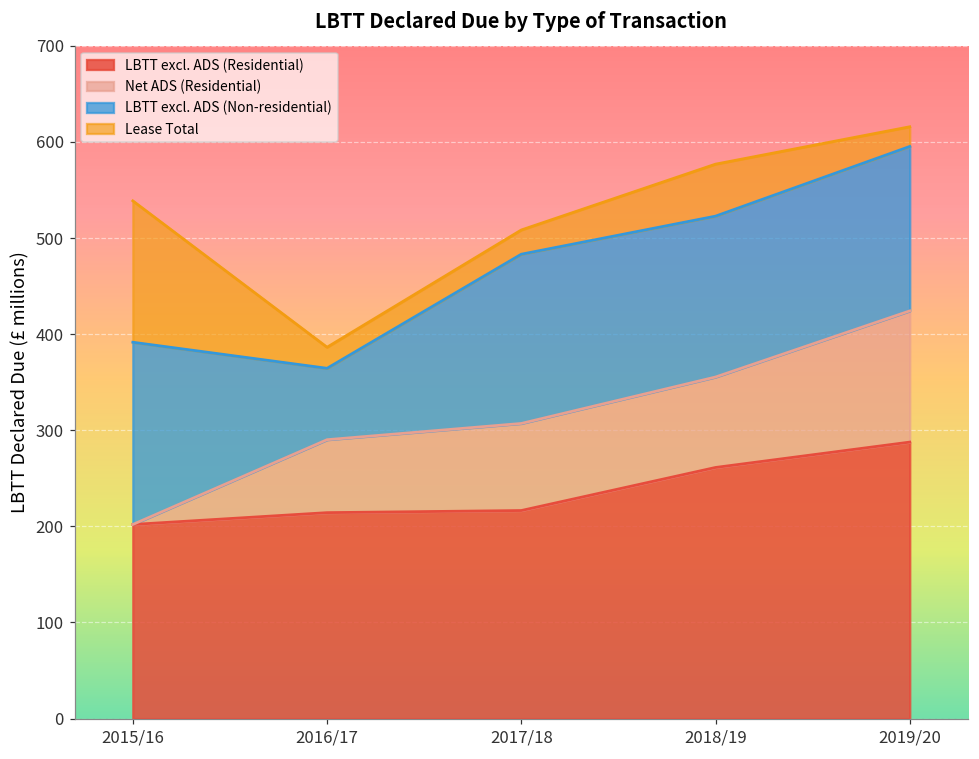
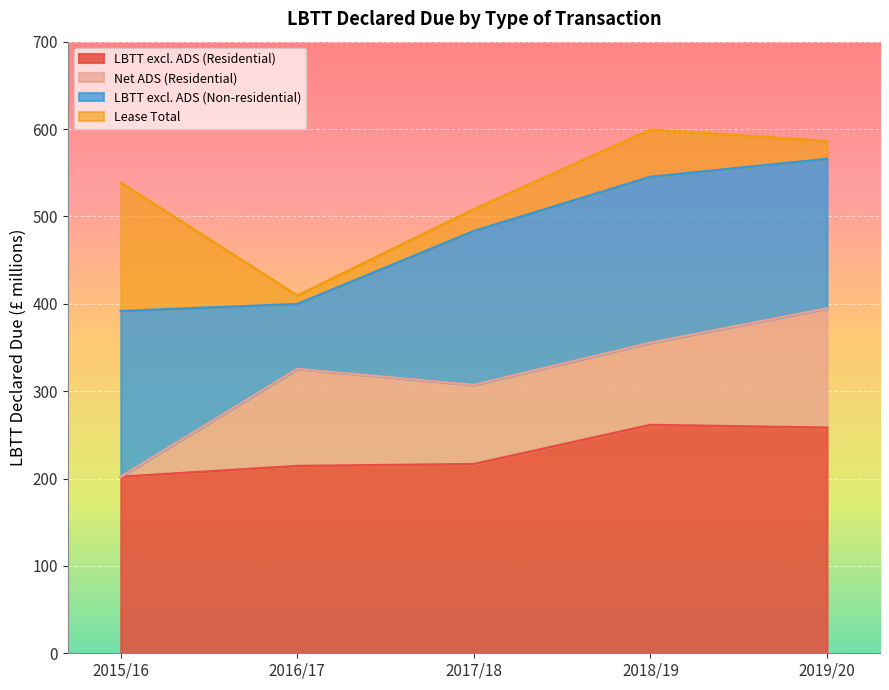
  {
    "LBTT excl. ADS (Residential)": {
      "2016/17": 210,
      "2017/18": 220,
      "2018/19": 260,
-     "2019/20": 290
+     "2019/20": 260
    },
    "Net ADS (Residential)": {
-     "2016/17": 80,
+     "2016/17": 110,
      "2017/18": 90,
      "2018/19": 90,
      "2019/20": 140
    },
    "LBTT excl. ADS (Non-residential)": {
      "2015/16": 190,
      "2016/17": 70,
      "2017/18": 180,
-     "2018/19": 170,
+     "2018/19": 190,
      "2019/20": 170
    },
    "Lease Total": {
      "2015/16": 150,
-     "2016/17": 20,
+     "2016/17": 10,
      "2017/18": 30,
      "2018/19": 50,
      "2019/20": 20
    }
  }
